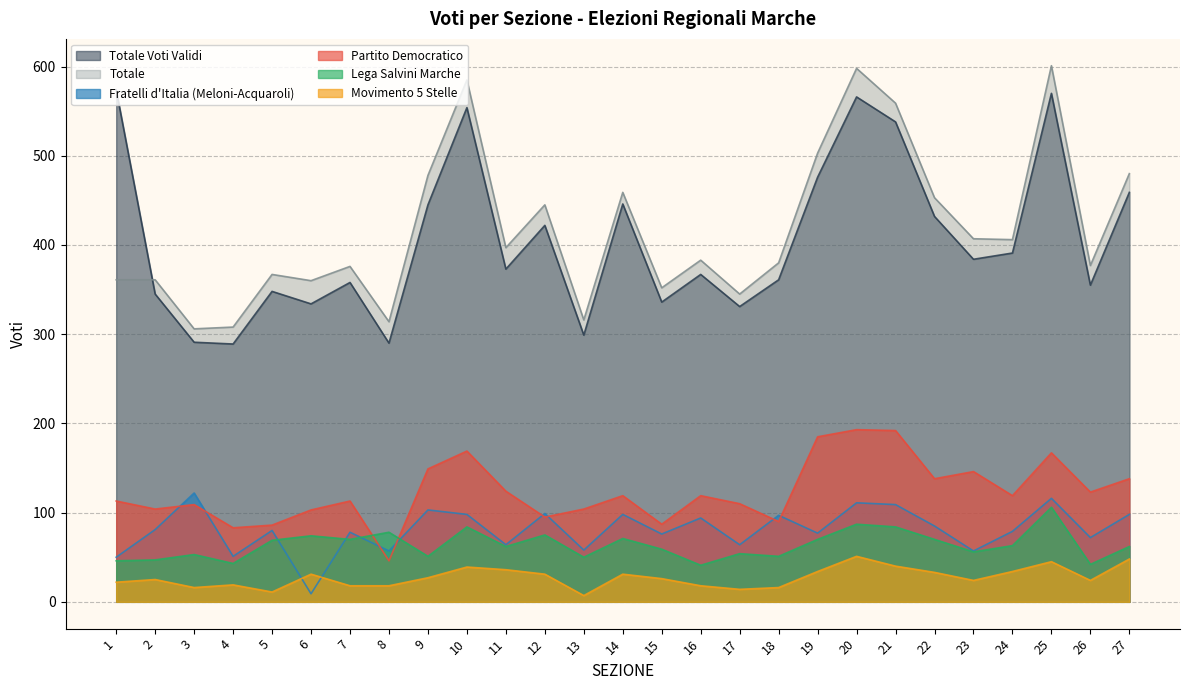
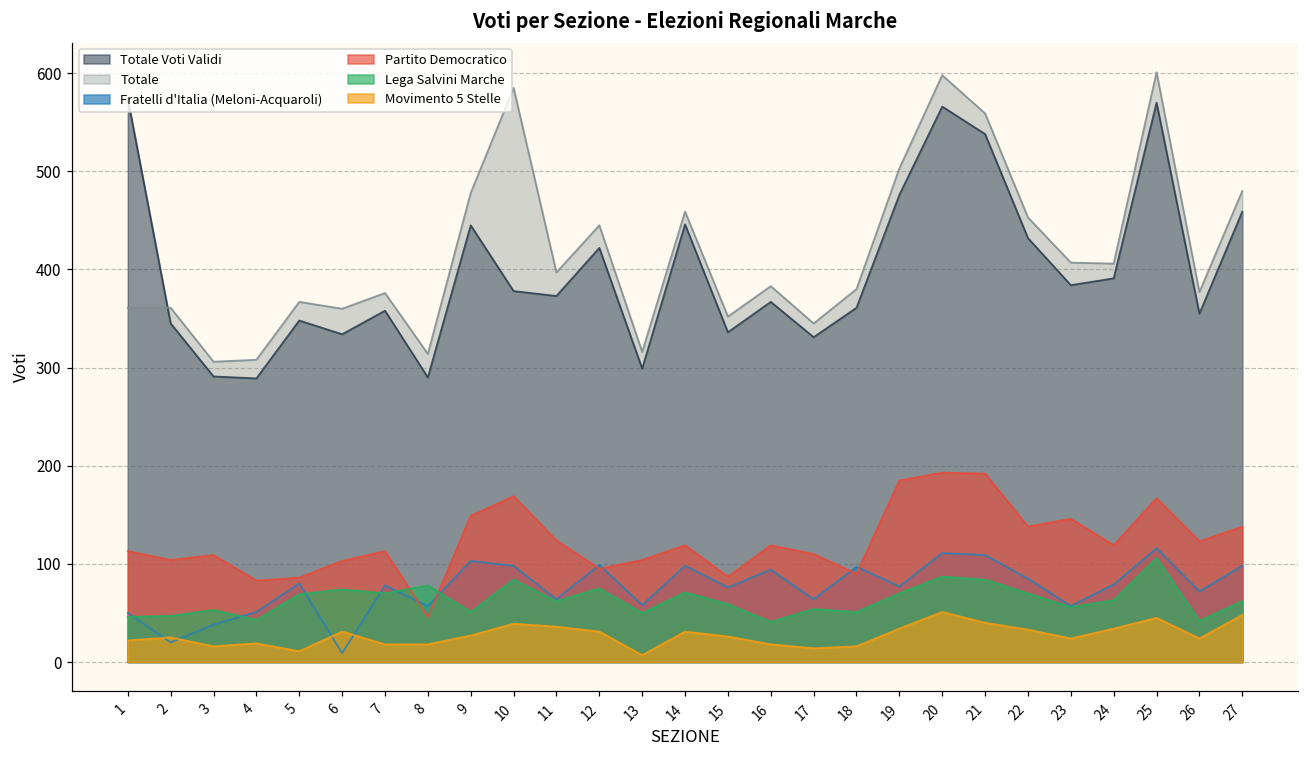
  {
    "Totale Voti Validi": {
      "2": 350,
      "3": 290,
      "4": 290,
      "5": 350,
      "6": 330,
      "7": 360,
      "8": 290,
      "9": 450,
-     "10": 550,
+     "10": 380,
      "11": 370,
      "12": 420,
      "13": 300,
      "14": 450,
      "15": 340,
      "16": 370,
      "17": 330,
      "18": 360,
      "19": 480,
      "20": 570,
      "21": 540,
      "22": 430,
      "23": 380,
      "24": 390,
      "25": 570,
      "26": 360,
      "27": 460
    },
    "Totale": {
      "1": 360,
      "2": 360,
      "3": 310,
      "4": 310,
      "5": 370,
      "6": 360,
      "7": 380,
      "8": 310,
      "9": 480,
      "11": 400,
      "12": 450,
      "13": 320,
      "14": 460,
      "15": 350,
      "16": 380,
      "17": 350,
      "18": 380,
      "19": 500,
      "20": 600,
      "21": 560,
      "22": 450,
      "23": 410,
      "24": 410,
      "25": 600,
      "26": 380,
      "27": 480
    },
    "Fratelli d'Italia (Meloni-Acquaroli)": {
      "1": 50,
-     "2": 80,
-     "3": 120,
+     "2": 20,
+     "3": 40,
      "4": 50,
      "5": 80,
      "6": 10,
      "7": 80,
      "8": 60,
      "9": 100,
      "10": 100,
      "12": 100,
      "13": 60,
      "14": 100,
      "15": 80,
      "16": 90,
      "17": 60,
      "18": 100,
      "19": 80,
      "20": 110,
      "21": 110,
      "22": 90,
      "24": 80,
      "25": 120,
      "26": 70,
      "27": 100
    },
    "Partito Democratico": {
      "1": 110,
      "2": 100,
      "3": 110,
      "4": 80,
      "5": 90,
      "6": 100,
      "7": 110,
      "8": 50,
      "9": 150,
      "10": 170,
      "11": 120,
      "12": 100,
      "13": 100,
      "14": 120,
      "15": 90,
      "16": 120,
      "17": 110,
      "18": 90,
      "19": 190,
      "20": 190,
      "21": 190,
      "22": 140,
      "23": 150,
      "24": 120,
      "25": 170,
      "26": 120,
      "27": 140
    },
    "Lega Salvini Marche": {
      "1": 50,
      "2": 50,
      "3": 50,
      "4": 40,
      "5": 70,
      "6": 70,
      "7": 70,
      "8": 80,
      "9": 50,
      "10": 80,
      "12": 80,
      "13": 50,
      "14": 70,
      "15": 60,
      "16": 40,
      "17": 50,
      "18": 50,
      "19": 70,
      "20": 90,
      "21": 80,
      "22": 70,
      "24": 60,
      "25": 110,
      "26": 40,
      "27": 60
    },
    "Movimento 5 Stelle": {
      "1": 20,
      "2": 30,
      "3": 20,
      "4": 20,
      "5": 10,
      "6": 30,
      "7": 20,
      "8": 20,
      "9": 30,
      "10": 40,
      "11": 40,
      "12": 30,
      "13": 10,
      "14": 30,
      "15": 30,
      "16": 20,
      "17": 10,
      "18": 20,
      "19": 30,
      "20": 50,
      "21": 40,
      "22": 30,
      "23": 20,
      "24": 30,
      "25": 50,
      "26": 20,
      "27": 50
    }
  }
